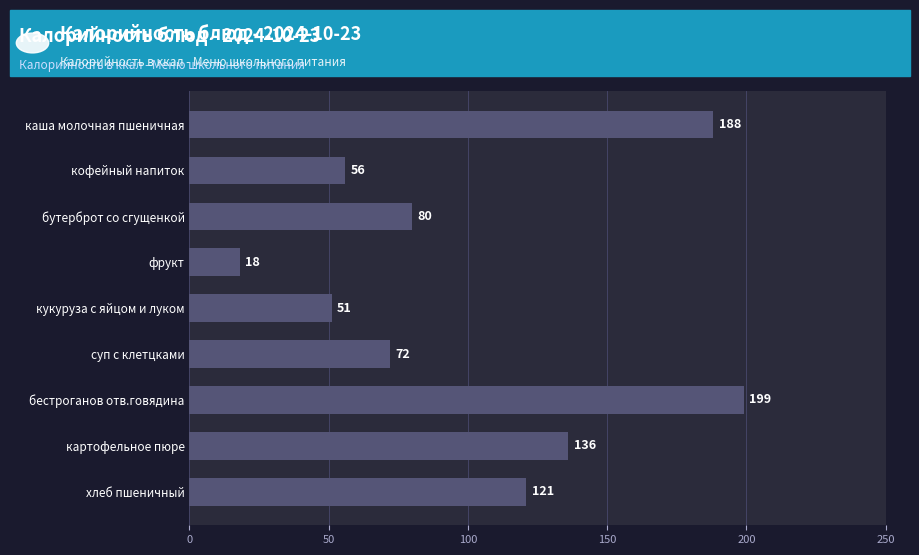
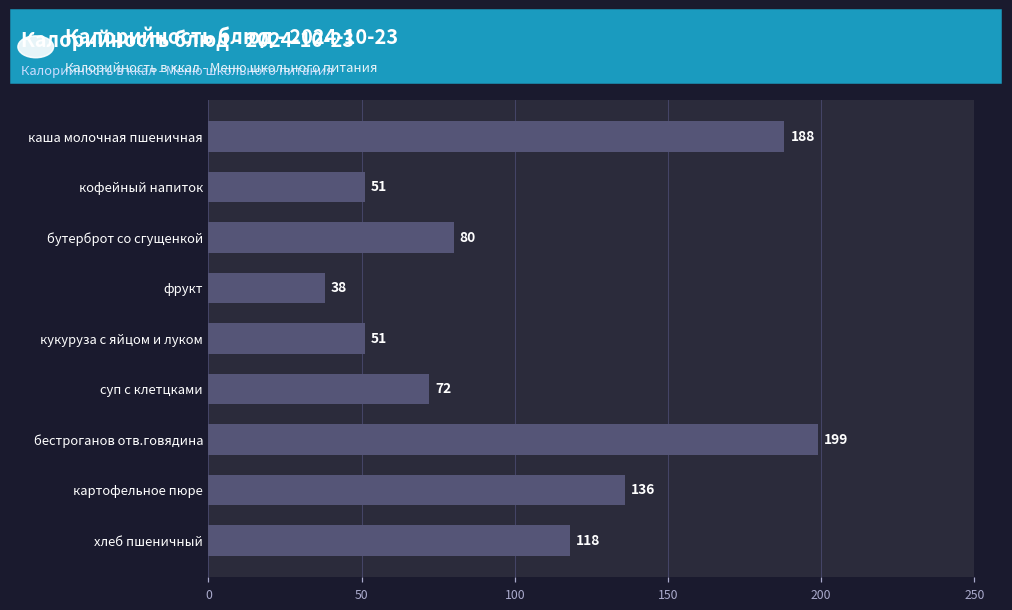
  {
    "каша молочная пшеничная": 188,
-   "кофейный напиток": 56,
+   "кофейный напиток": 51,
    "бутерброт со сгущенкой": 80,
-   "фрукт": 18,
+   "фрукт": 38,
    "кукуруза с яйцом и луком": 51,
    "суп с клетцками": 72,
    "бестроганов отв.говядина": 199,
    "картофельное пюре": 136,
-   "хлеб пшеничный": 121
+   "хлеб пшеничный": 118
  }
